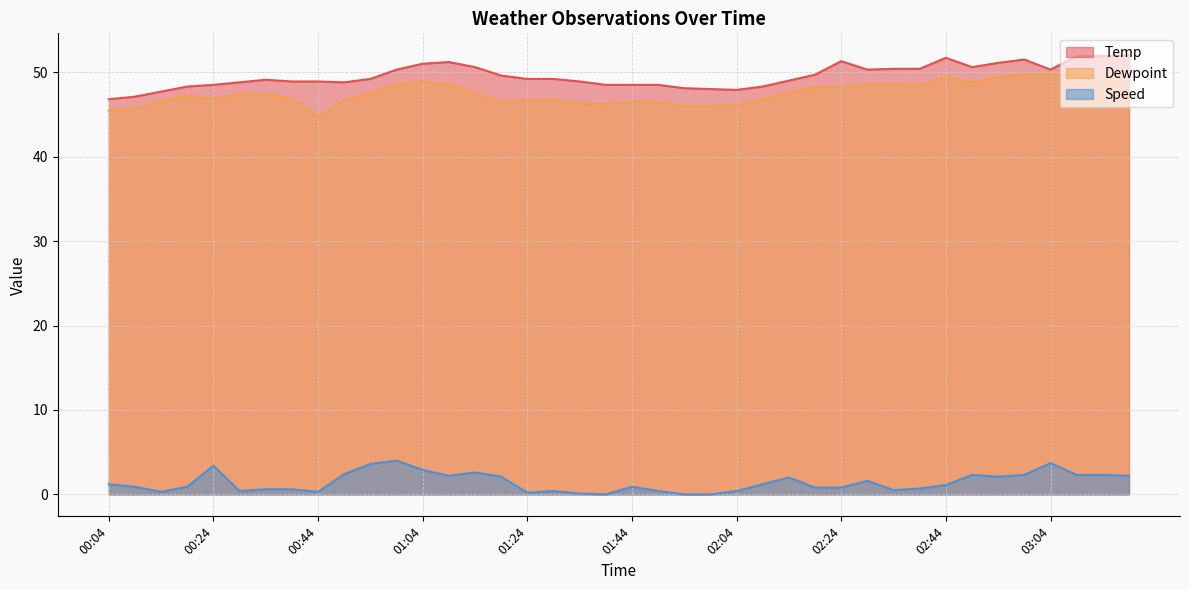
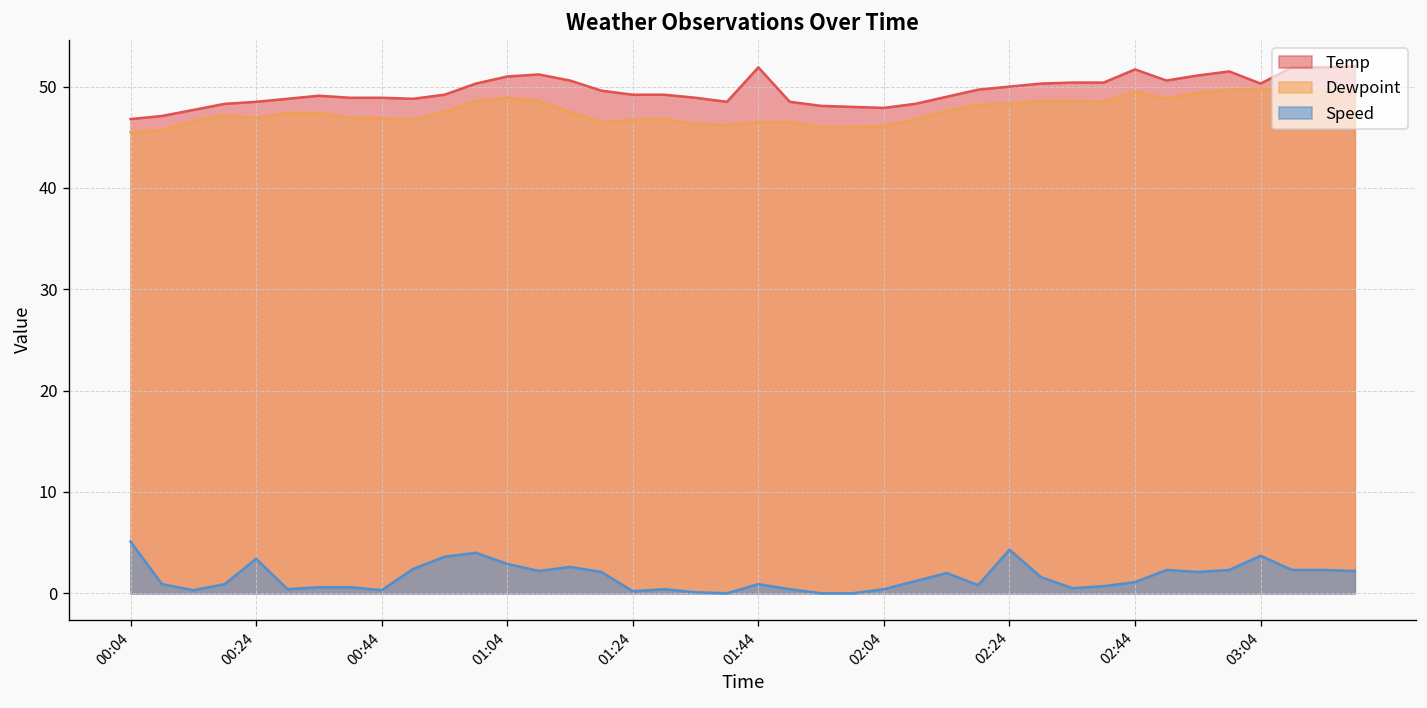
  {
    "Temp": {
      "00:04": 47,
      "00:24": 49,
      "00:44": 49,
      "01:04": 51,
      "01:24": 49,
-     "01:44": 49,
+     "01:44": 52,
      "02:04": 48,
-     "02:24": 51,
+     "02:24": 50,
      "02:44": 52,
      "03:04": 50
    },
    "Dewpoint": {
      "00:04": 46,
      "00:24": 47,
-     "00:44": 45,
+     "00:44": 47,
      "01:04": 49,
      "01:24": 47,
      "01:44": 47,
      "02:04": 46,
      "02:24": 48,
      "02:44": 50,
      "03:04": 50
    },
    "Speed": {
-     "00:04": 1,
+     "00:04": 5,
      "00:24": 3,
      "00:44": 0,
      "01:04": 3,
      "01:24": 0,
      "01:44": 1,
      "02:04": 0,
-     "02:24": 1,
+     "02:24": 4,
      "02:44": 1,
      "03:04": 4
    }
  }
